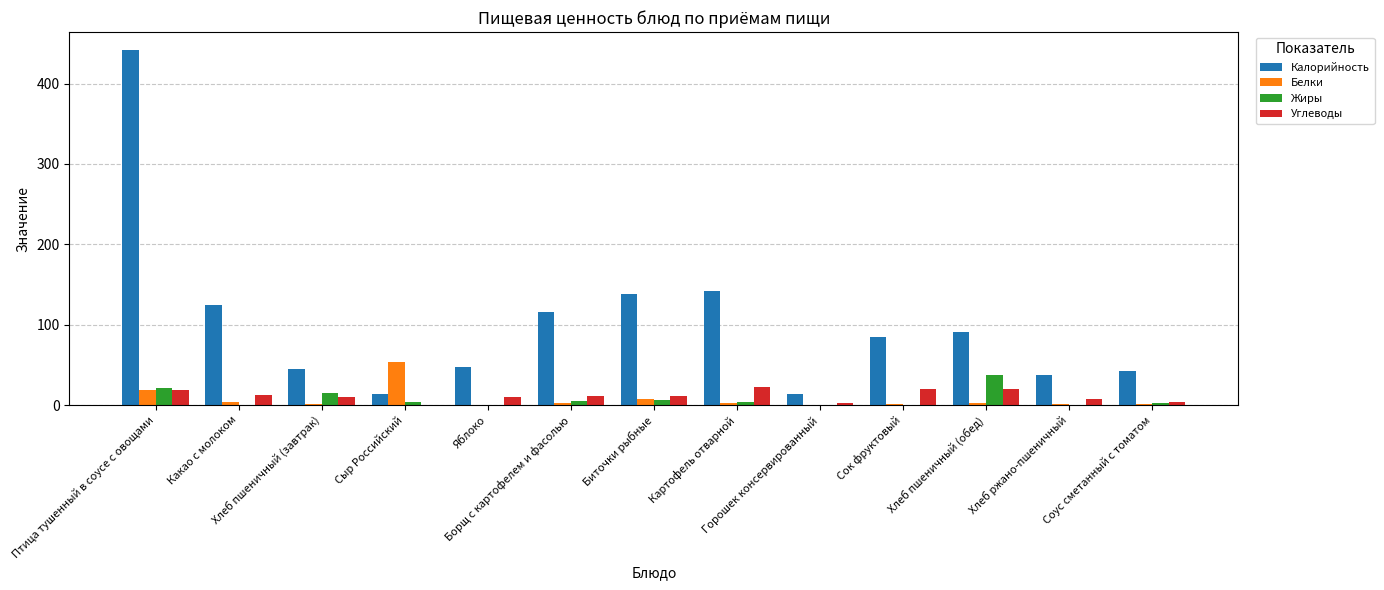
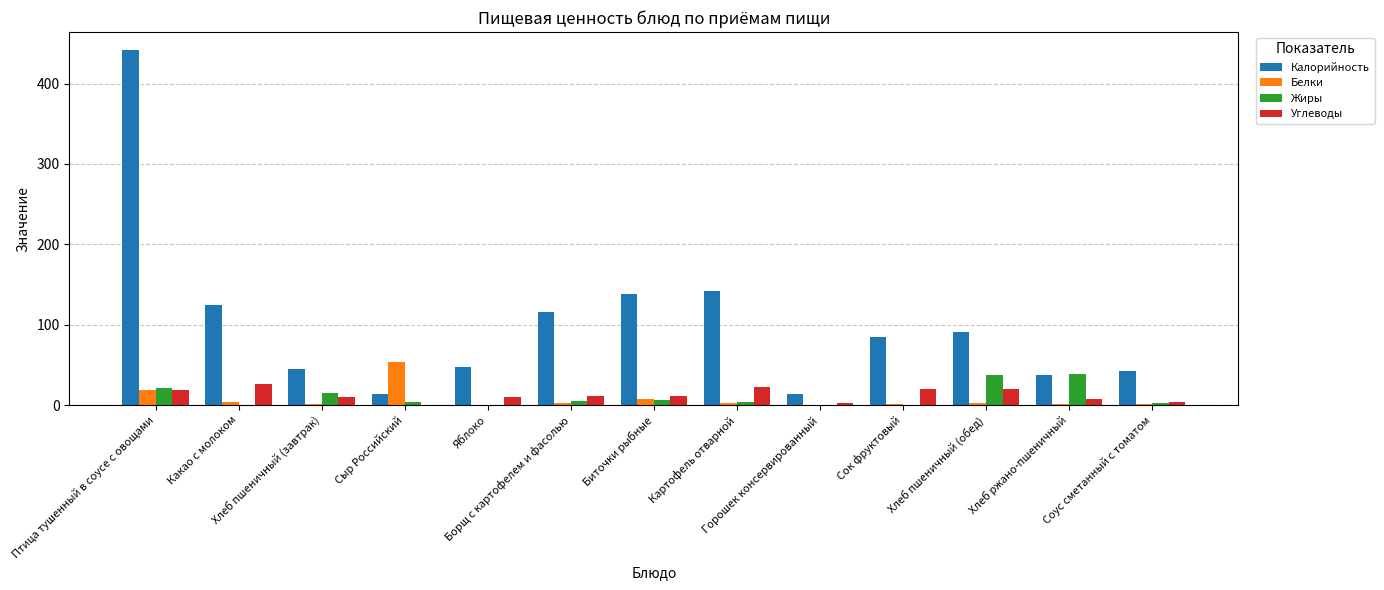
  {
    "Калорийность": {
      "Птица тушенный в соусе с овощами": 440,
      "Какао с молоком": 130,
      "Хлеб пшеничный (завтрак)": 50,
      "Сыр Российский": 10,
      "Яблоко": 50,
      "Борщ с картофелем и фасолью": 120,
      "Биточки рыбные": 140,
      "Картофель отварной": 140,
      "Горошек консервированный": 10,
      "Сок фруктовый": 80,
      "Хлеб пшеничный (обед)": 90,
      "Хлеб ржано-пшеничный": 40,
      "Соус сметанный с томатом": 40
    },
    "Белки": {
      "Птица тушенный в соусе с овощами": 20,
      "Какао с молоком": 0,
      "Сыр Российский": 50,
      "Биточки рыбные": 10
    },
    "Жиры": {
      "Птица тушенный в соусе с овощами": 20,
      "Хлеб пшеничный (завтрак)": 10,
      "Сыр Российский": 0,
      "Борщ с картофелем и фасолью": 10,
      "Биточки рыбные": 10,
      "Картофель отварной": 0,
      "Сок фруктовый": 0,
      "Хлеб пшеничный (обед)": 40,
-     "Хлеб ржано-пшеничный": 0
+     "Хлеб ржано-пшеничный": 40
    },
    "Углеводы": {
      "Птица тушенный в соусе с овощами": 20,
-     "Какао с молоком": 10,
+     "Какао с молоком": 30,
      "Хлеб пшеничный (завтрак)": 10,
      "Сыр Российский": 0,
      "Яблоко": 10,
      "Борщ с картофелем и фасолью": 10,
      "Биточки рыбные": 10,
      "Картофель отварной": 20,
      "Сок фруктовый": 20,
      "Хлеб пшеничный (обед)": 20,
      "Хлеб ржано-пшеничный": 10,
      "Соус сметанный с томатом": 0
    }
  }
